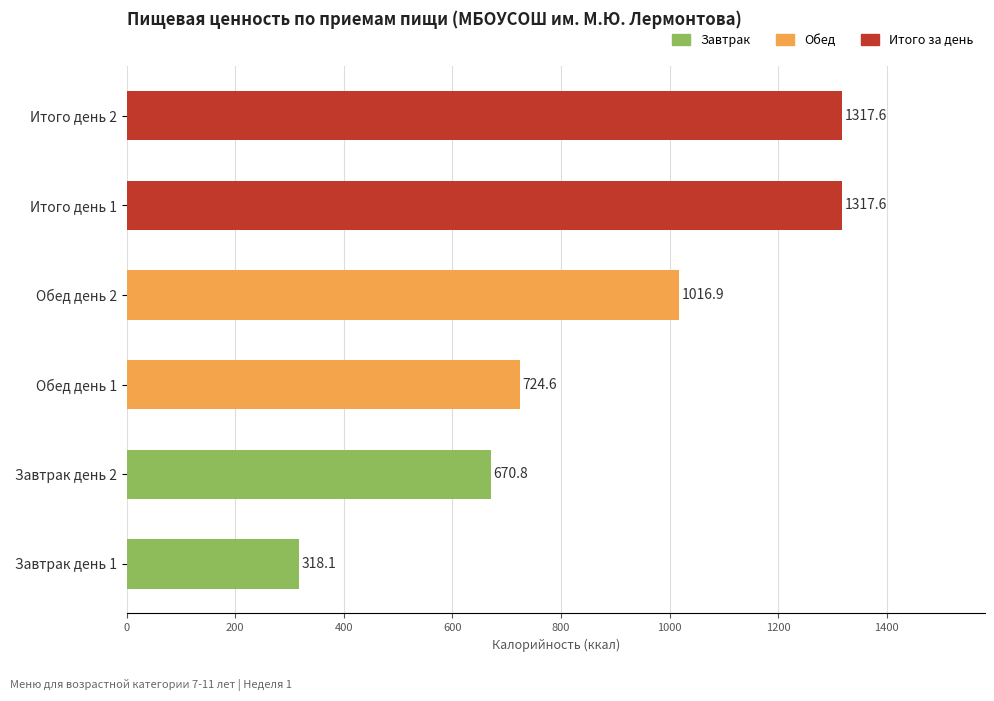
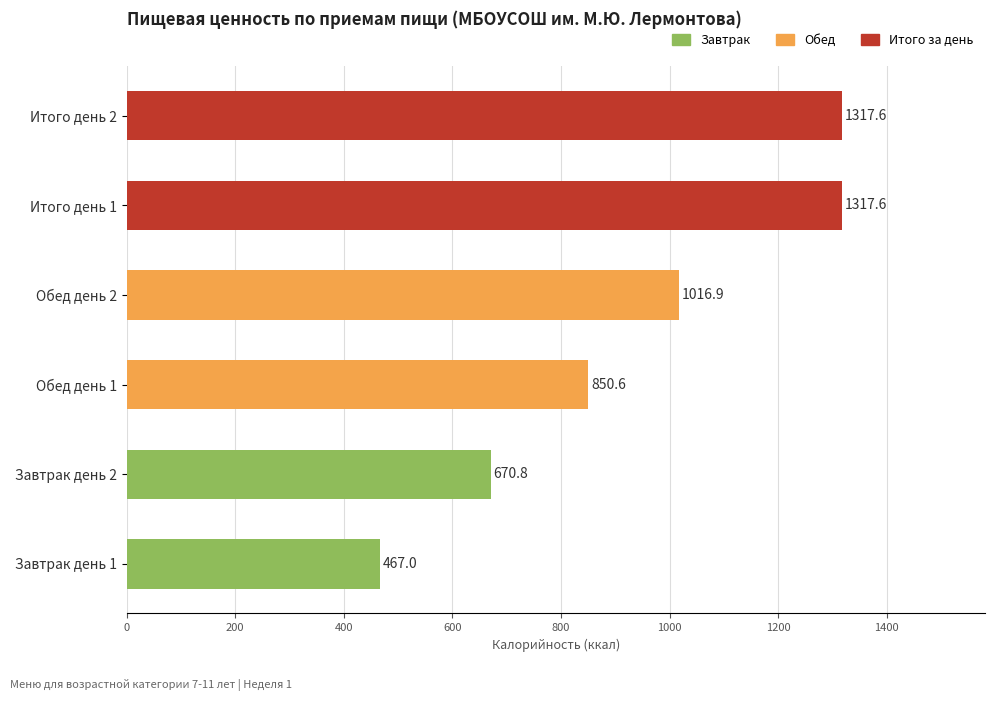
  {
    "Итого день 2": 1317.6,
    "Итого день 1": 1317.6,
    "Обед день 2": 1016.9,
-   "Обед день 1": 724.6,
+   "Обед день 1": 850.6,
    "Завтрак день 2": 670.8,
-   "Завтрак день 1": 318.1
+   "Завтрак день 1": 467.0
  }
